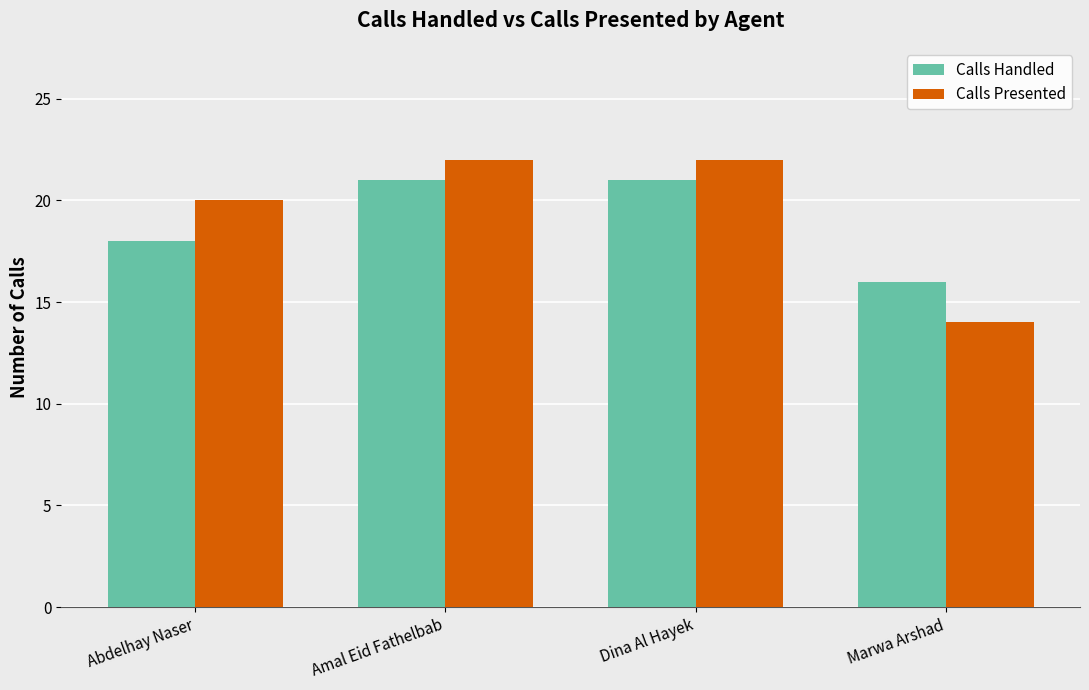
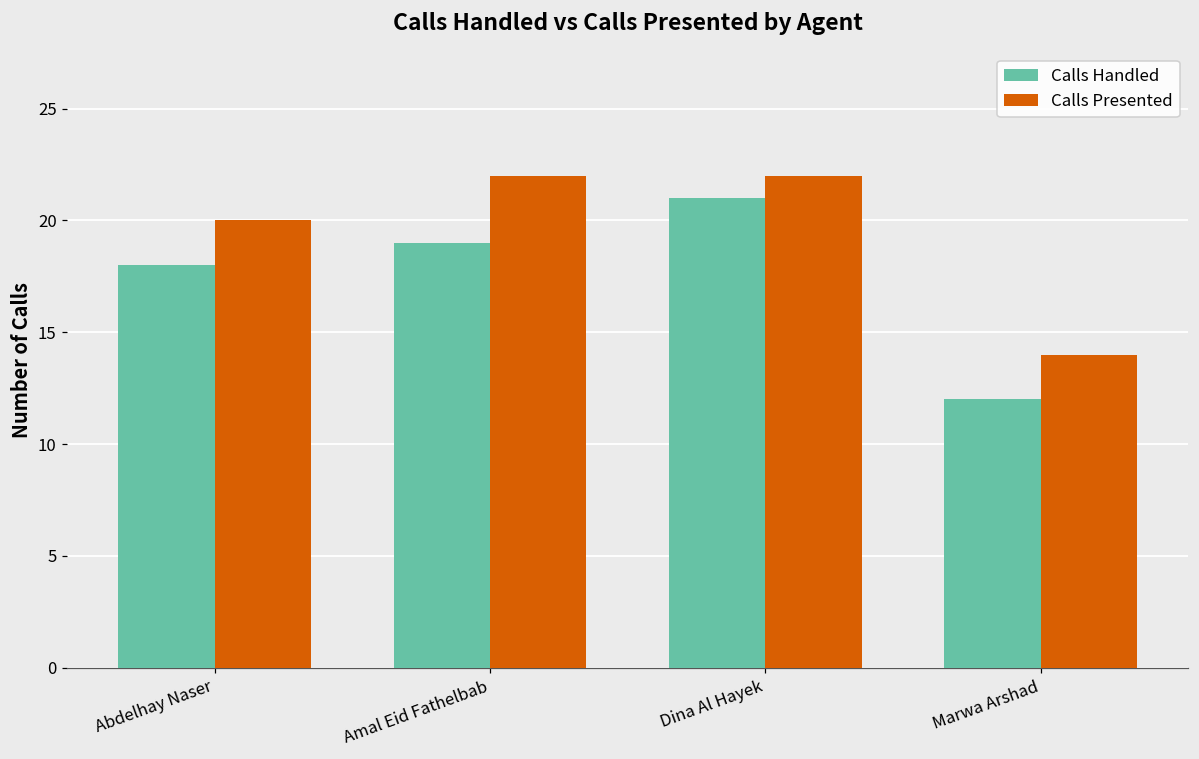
  {
    "Calls Handled": {
      "Abdelhay Naser": 18,
-     "Amal Eid Fathelbab": 21,
+     "Amal Eid Fathelbab": 19,
      "Dina Al Hayek": 21,
-     "Marwa Arshad": 16
+     "Marwa Arshad": 12
    },
    "Calls Presented": {
      "Abdelhay Naser": 20,
      "Amal Eid Fathelbab": 22,
      "Dina Al Hayek": 22,
      "Marwa Arshad": 14
    }
  }
